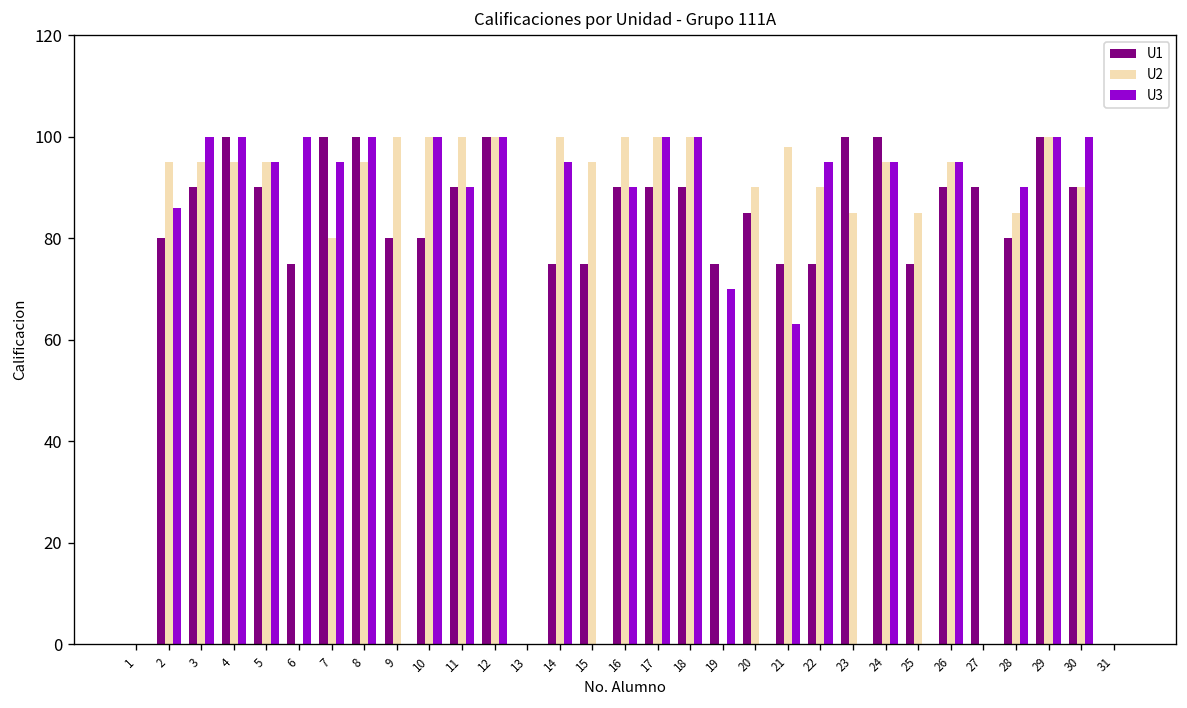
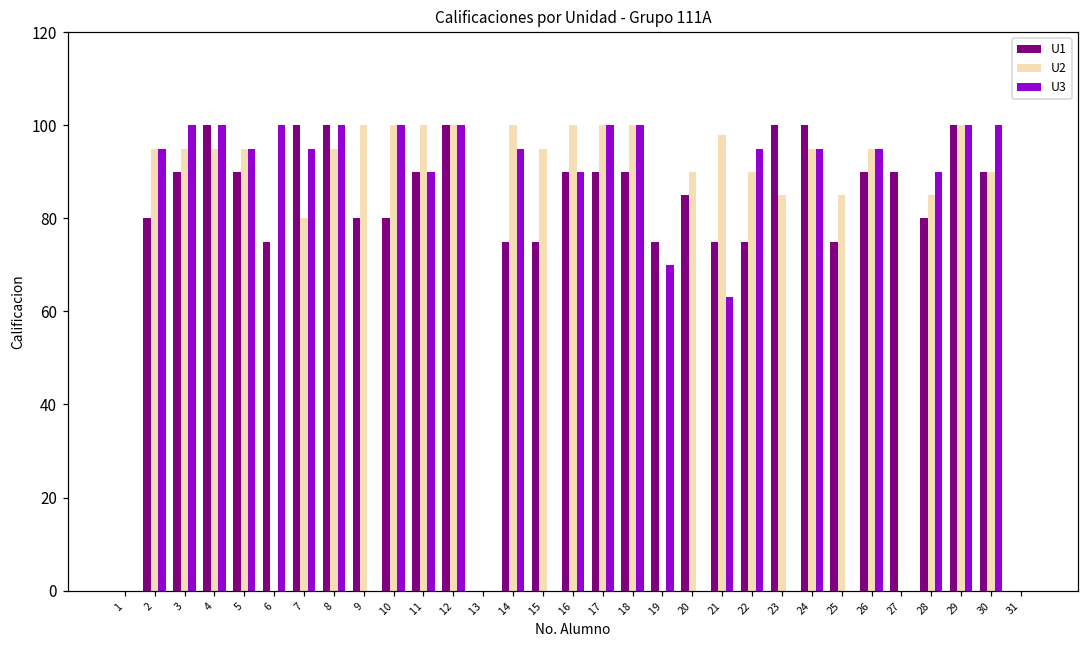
  {
    "U1": {
      "1": 0,
      "2": 80,
      "3": 90,
      "4": 100,
      "5": 90,
      "6": 75,
      "7": 100,
      "8": 100,
      "9": 80,
      "10": 80,
      "11": 90,
      "12": 100,
      "13": 0,
      "14": 75,
      "15": 75,
      "16": 90,
      "17": 90,
      "18": 90,
      "19": 75,
      "20": 85,
      "21": 75,
      "22": 75,
      "23": 100,
      "24": 100,
      "25": 75,
      "26": 90,
      "27": 90,
      "28": 80,
      "29": 100,
      "30": 90,
      "31": 0
    },
    "U2": {
      "1": 0,
      "2": 95,
      "3": 95,
      "4": 95,
      "5": 95,
      "6": 0,
      "7": 80,
      "8": 95,
      "9": 100,
      "10": 100,
      "11": 100,
      "12": 100,
      "13": 0,
      "14": 100,
      "15": 95,
      "16": 100,
      "17": 100,
      "18": 100,
      "19": 0,
      "20": 90,
      "21": 98,
      "22": 90,
      "23": 85,
      "24": 95,
      "25": 85,
      "26": 95,
      "27": 0,
      "28": 85,
      "29": 100,
      "30": 90,
      "31": 0
    },
    "U3": {
      "1": 0,
-     "2": 86,
+     "2": 95,
      "3": 100,
      "4": 100,
      "5": 95,
      "6": 100,
      "7": 95,
      "8": 100,
      "9": 0,
      "10": 100,
      "11": 90,
      "12": 100,
      "13": 0,
      "14": 95,
      "15": 0,
      "16": 90,
      "17": 100,
      "18": 100,
      "19": 70,
      "20": 0,
      "21": 63,
      "22": 95,
      "23": 0,
      "24": 95,
      "25": 0,
      "26": 95,
      "27": 0,
      "28": 90,
      "29": 100,
      "30": 100,
      "31": 0
    }
  }
